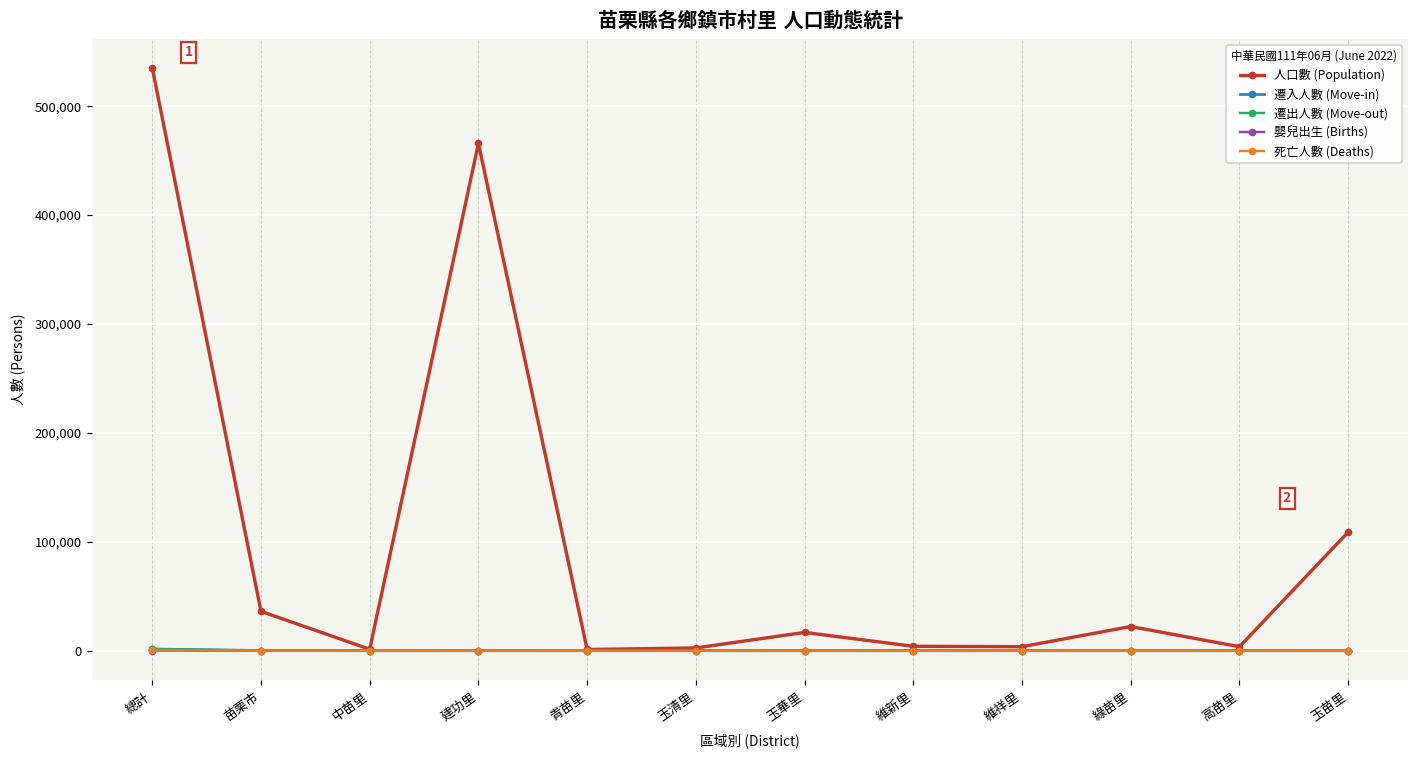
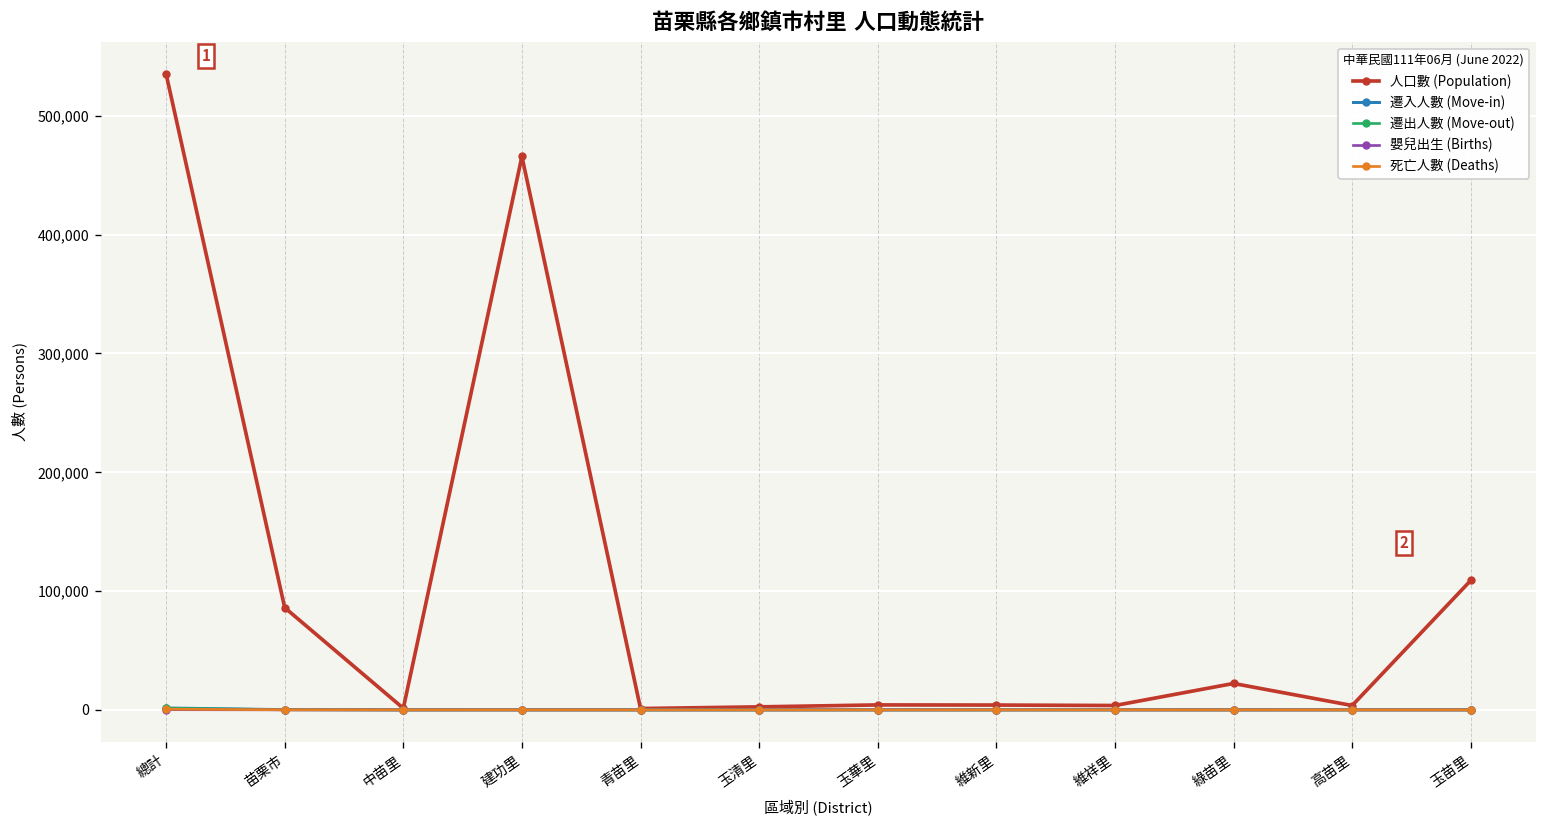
  {
    "人口數 (Population)": {
      "總計": "540,000",
-     "苗栗市": "40,000",
+     "苗栗市": "90,000",
      "建功里": "470,000",
-     "玉華里": "20,000",
+     "玉華里": "0",
      "維新里": "0",
      "維祥里": "0",
      "綠苗里": "20,000",
      "高苗里": "0",
      "玉苗里": "110,000"
    }
  }
